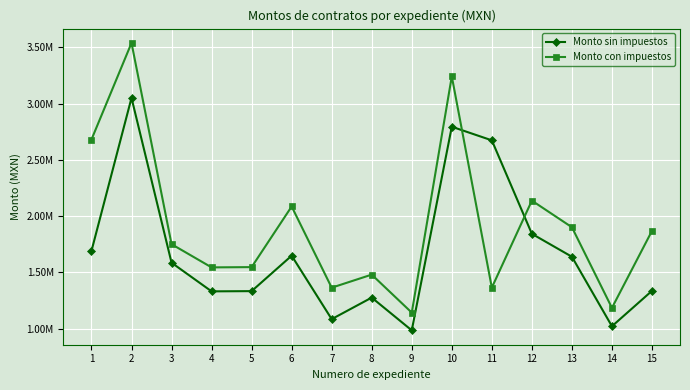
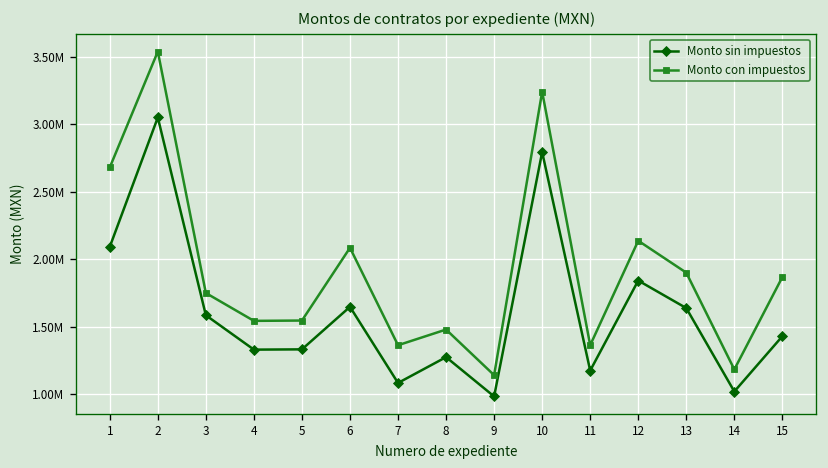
  {
    "Monto sin impuestos": {
-     "1": 1690000,
+     "1": 2090000,
      "2": 3050000,
      "3": 1590000,
      "4": 1330000,
      "5": 1330000,
      "6": 1650000,
      "7": 1080000,
      "8": 1280000,
      "9": 990000,
      "10": 2790000,
-     "11": 2670000,
+     "11": 1180000,
      "12": 1840000,
      "13": 1640000,
      "14": 1020000,
-     "15": 1340000
+     "15": 1430000
    },
    "Monto con impuestos": {
      "1": 2680000,
      "2": 3540000,
      "3": 1750000,
      "4": 1540000,
      "5": 1550000,
      "6": 2090000,
      "7": 1360000,
      "8": 1480000,
      "9": 1140000,
      "10": 3240000,
      "11": 1360000,
      "12": 2140000,
      "13": 1900000,
      "14": 1180000,
      "15": 1870000
    }
  }
